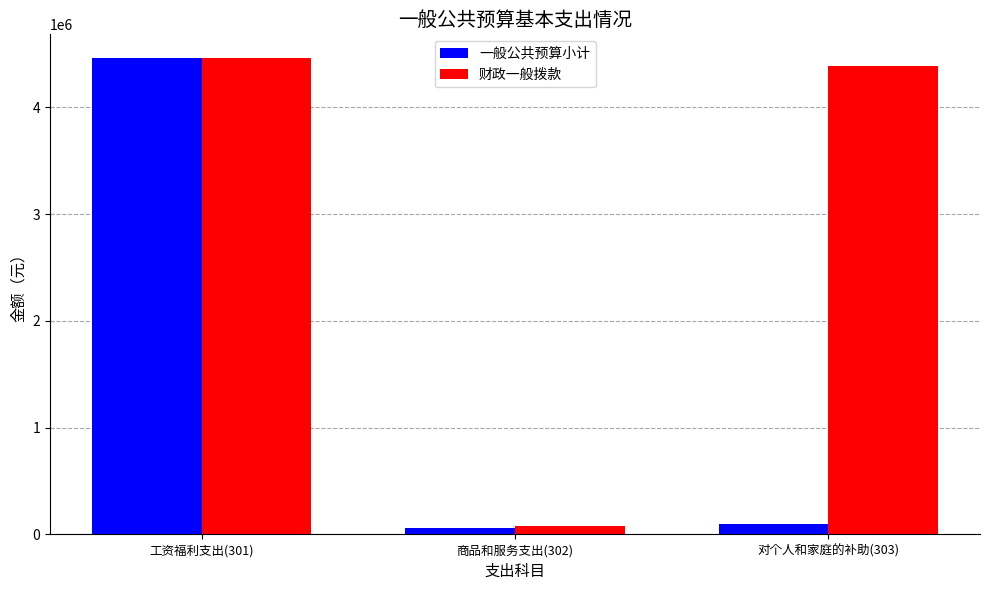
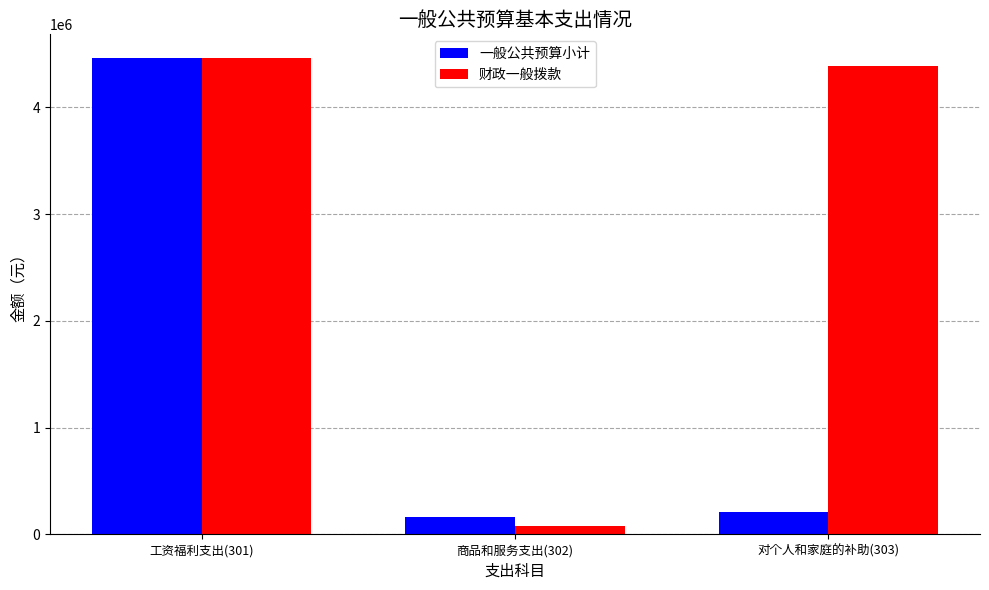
  {
    "一般公共预算小计": {
      "工资福利支出(301)": 4460000,
-     "商品和服务支出(302)": 60000,
-     "对个人和家庭的补助(303)": 100000
+     "商品和服务支出(302)": 160000,
+     "对个人和家庭的补助(303)": 210000
    },
    "财政一般拨款": {
      "工资福利支出(301)": 4460000,
      "商品和服务支出(302)": 70000,
      "对个人和家庭的补助(303)": 4390000
    }
  }
